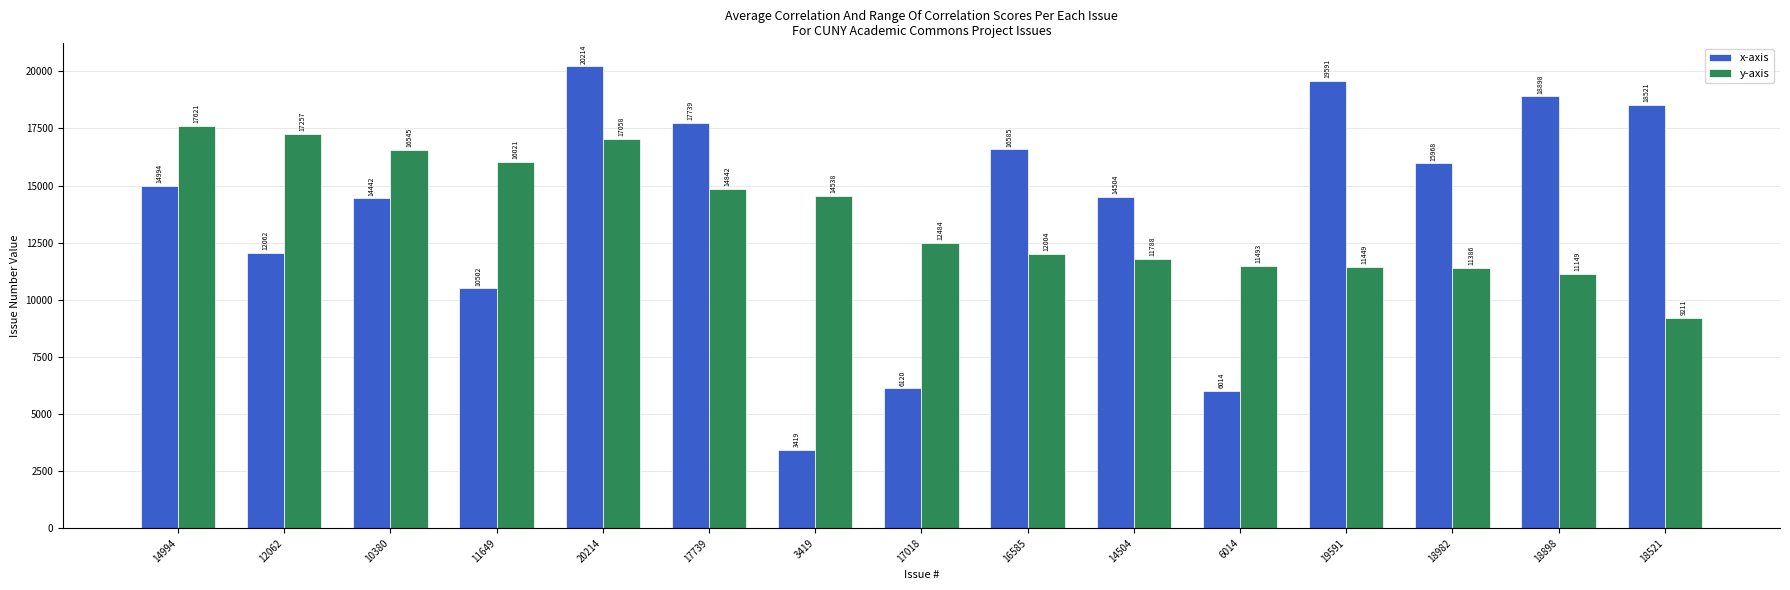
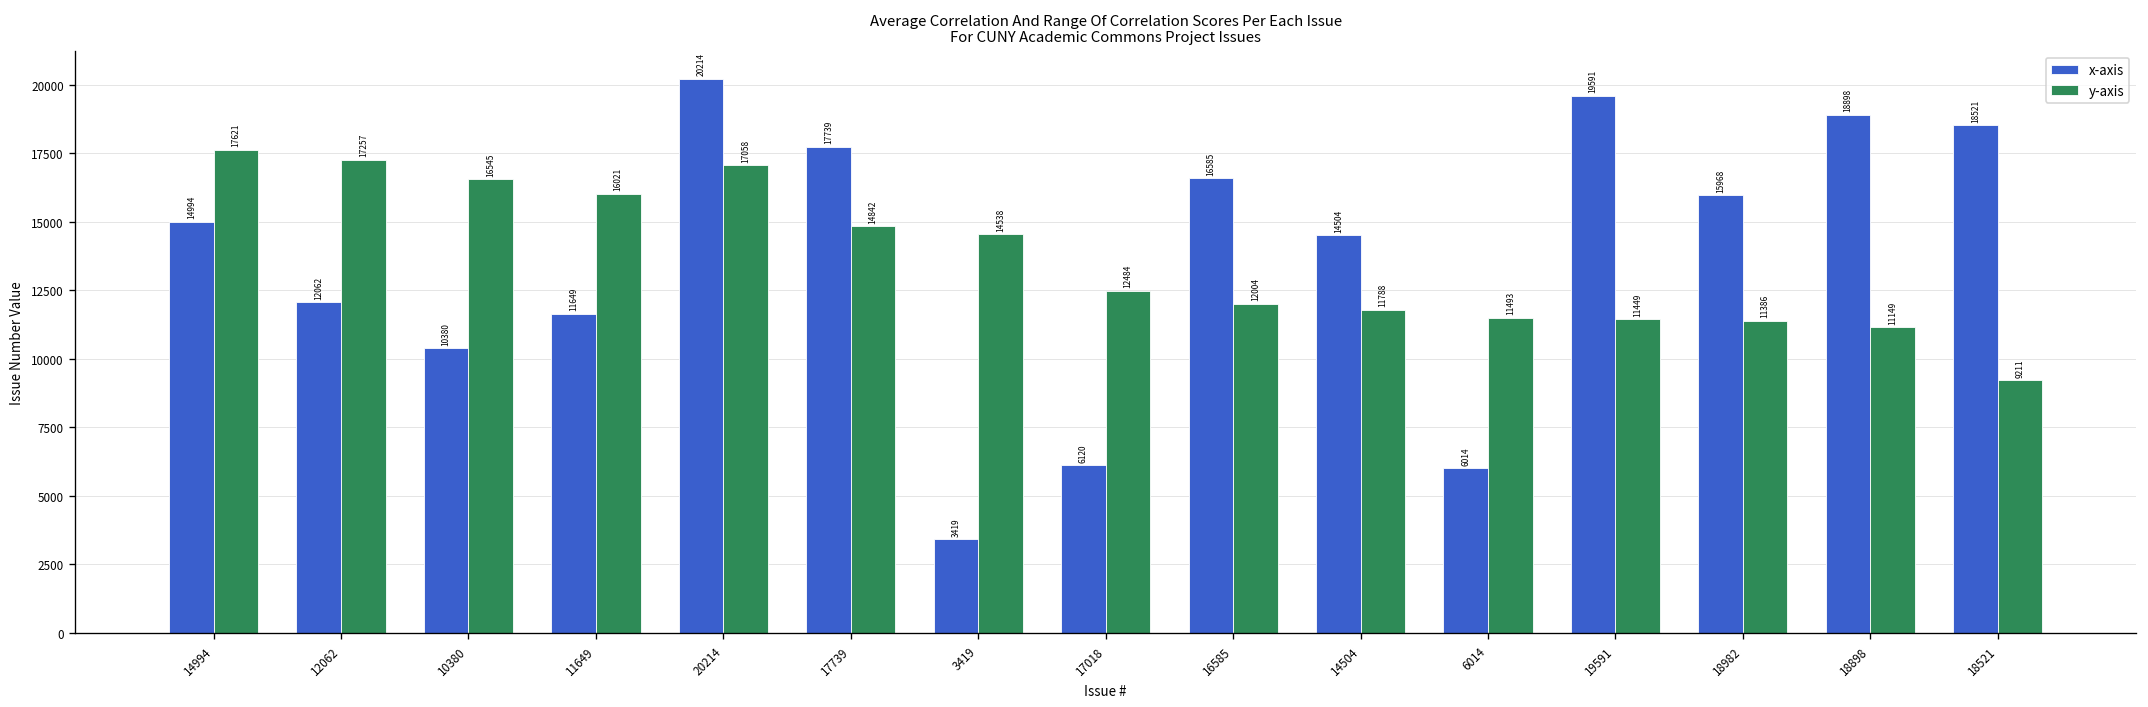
  {
    "x-axis": {
      "14994": 14994,
      "12062": 12062,
-     "10380": 14442,
-     "11649": 10502,
+     "10380": 10380,
+     "11649": 11649,
      "20214": 20214,
      "17739": 17739,
      "3419": 3419,
      "17018": 6120,
      "16585": 16585,
      "14504": 14504,
      "6014": 6014,
      "19591": 19591,
      "18982": 15968,
      "18898": 18898,
      "18521": 18521
    },
    "y-axis": {
      "14994": 17621,
      "12062": 17257,
      "10380": 16545,
      "11649": 16021,
      "20214": 17058,
      "17739": 14842,
      "3419": 14538,
      "17018": 12484,
      "16585": 12004,
      "14504": 11788,
      "6014": 11493,
      "19591": 11449,
      "18982": 11386,
      "18898": 11149,
      "18521": 9211
    }
  }
